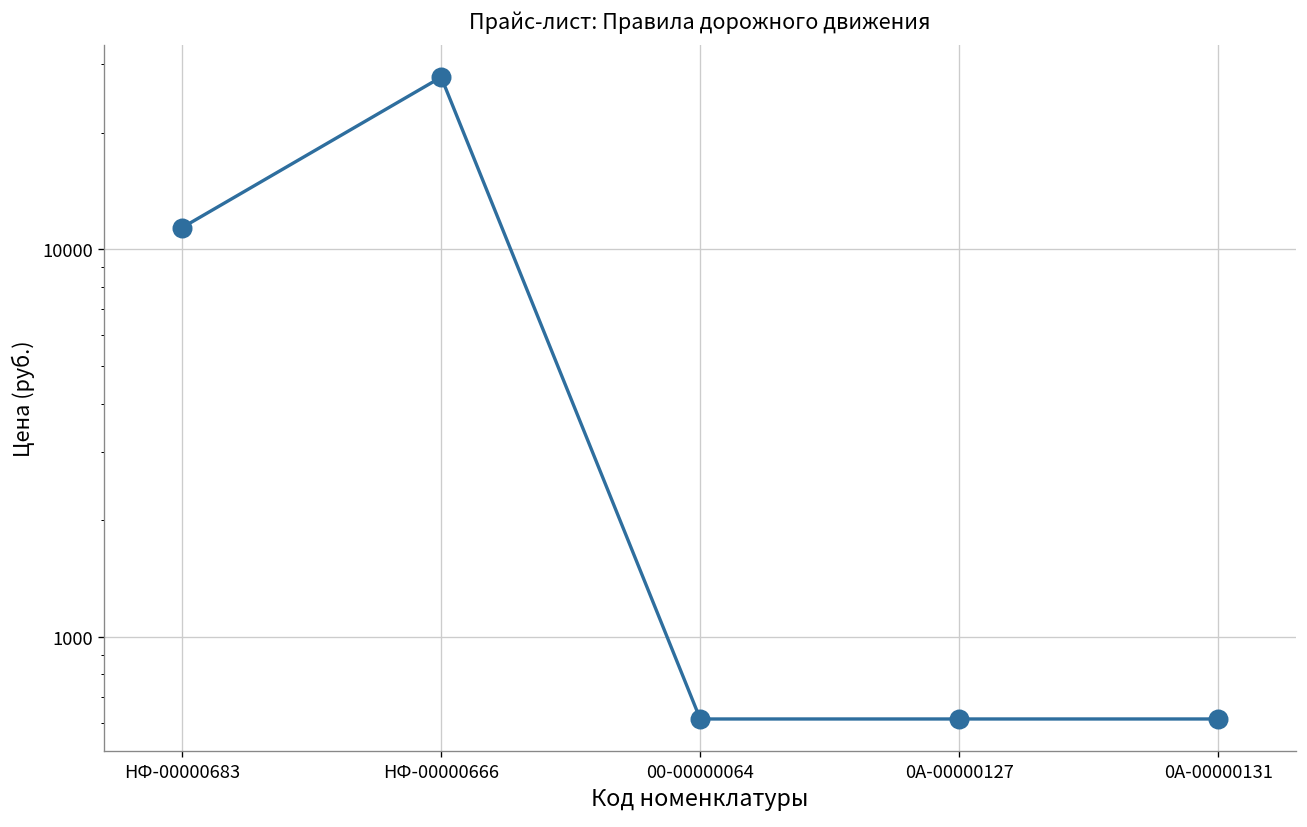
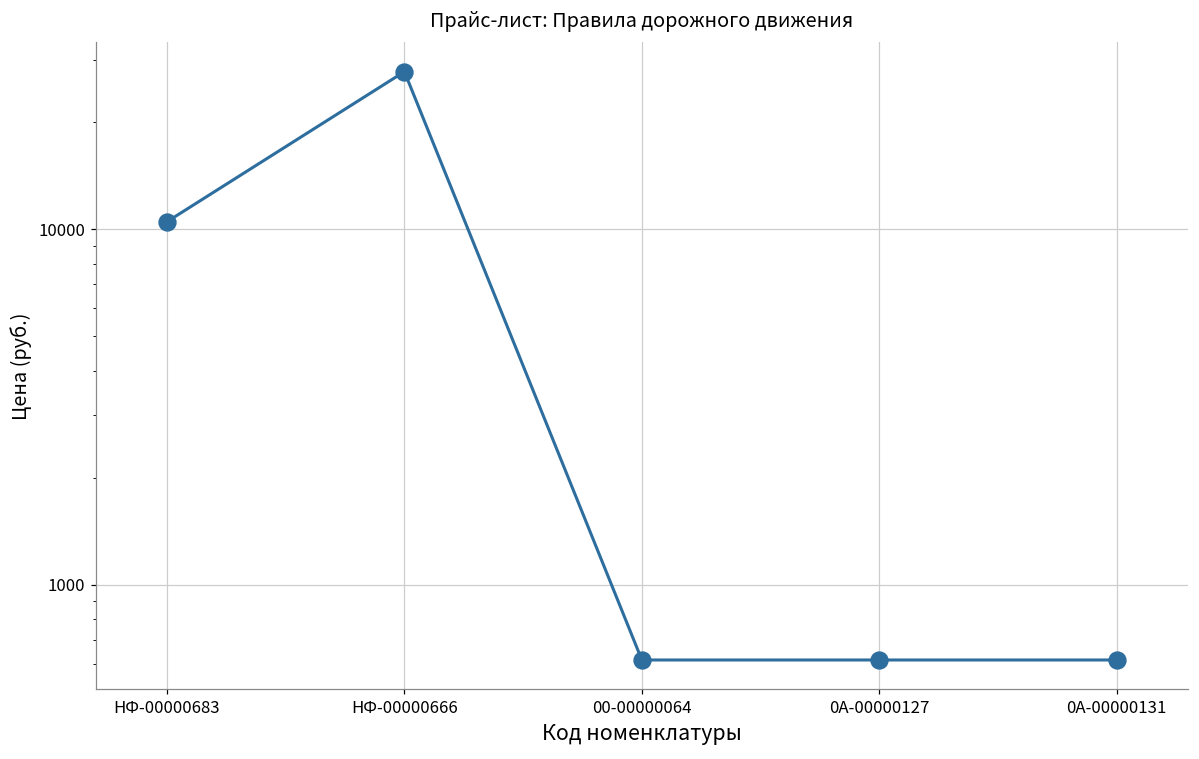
  {
-   "НФ-00000683": 11400,
+   "НФ-00000683": 10500,
    "НФ-00000666": 28000,
    "00-00000064": 610,
    "0А-00000127": 610,
    "0А-00000131": 610
  }
